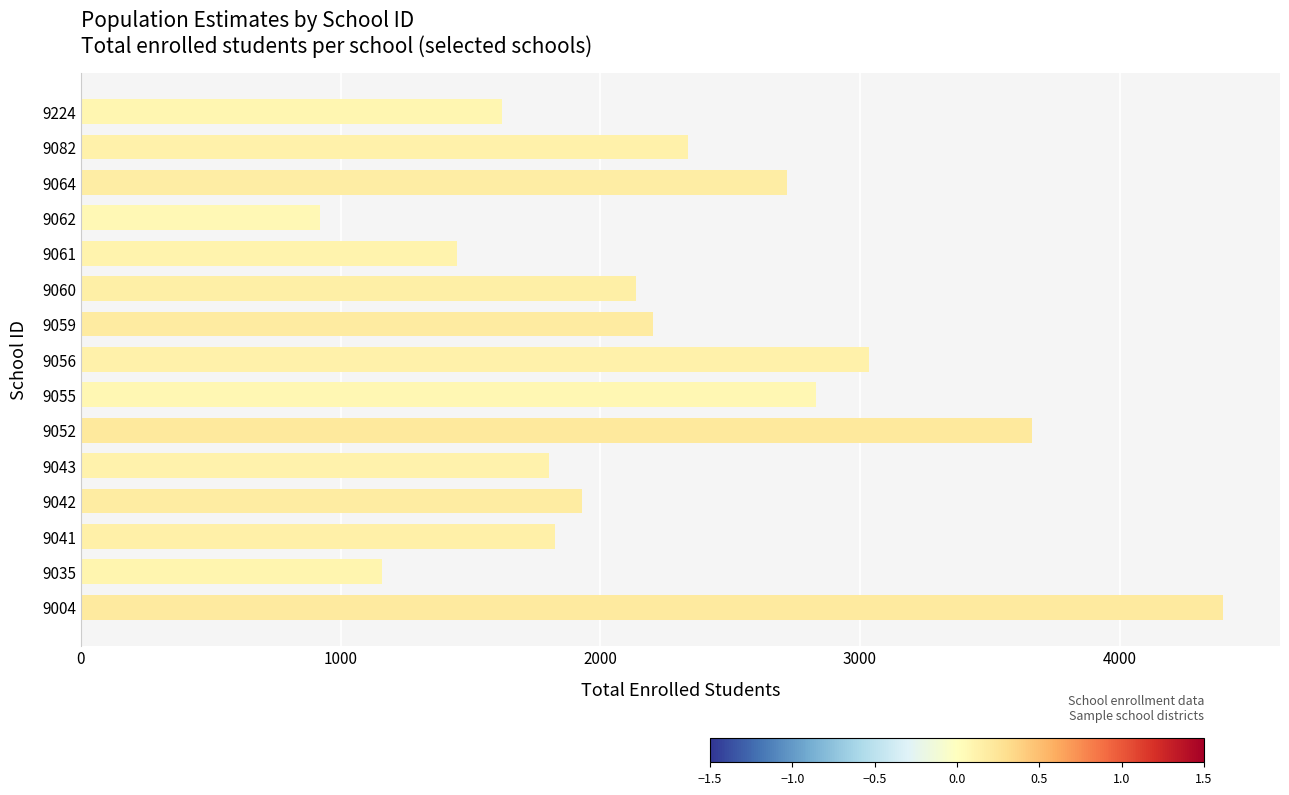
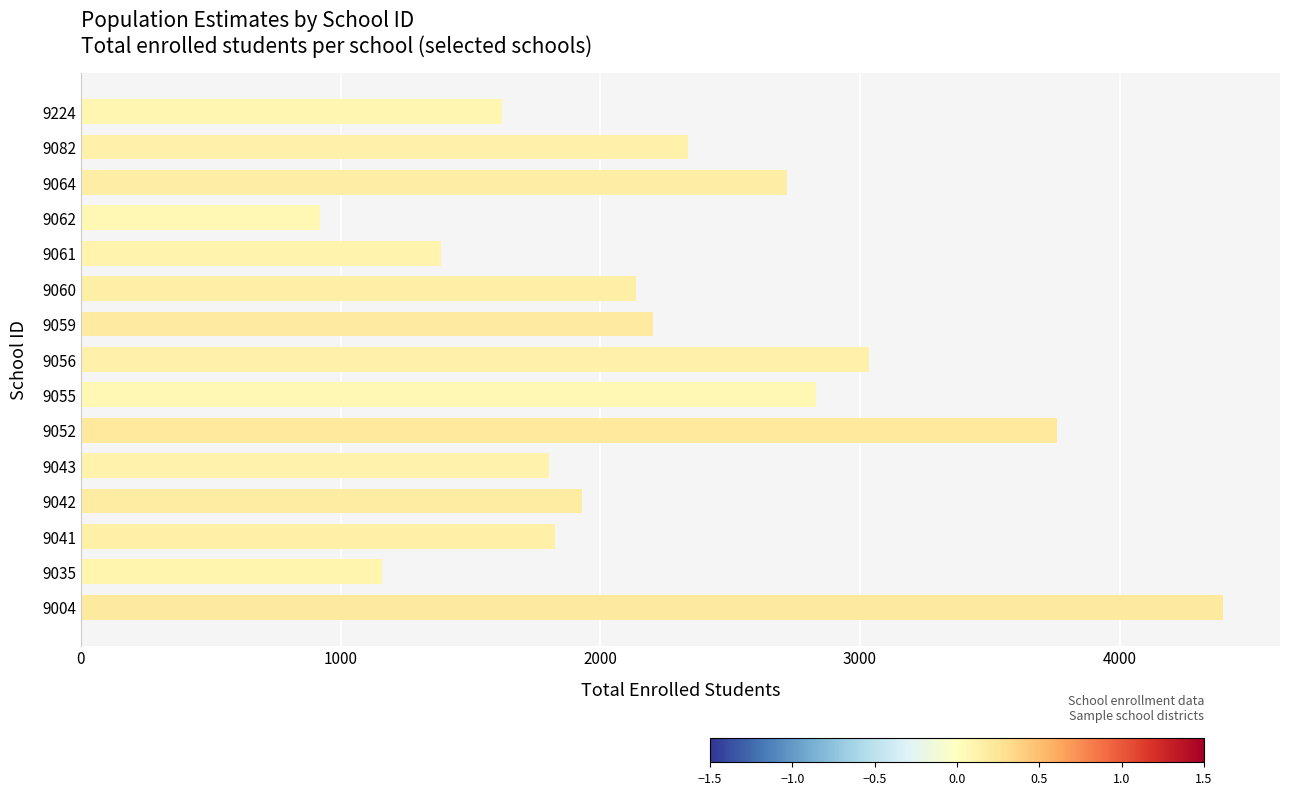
  {
    "9224": 1620,
    "9082": 2340,
    "9064": 2720,
    "9062": 920,
-   "9061": 1450,
+   "9061": 1390,
    "9060": 2140,
    "9059": 2200,
    "9056": 3030,
    "9055": 2830,
-   "9052": 3660,
+   "9052": 3760,
    "9043": 1800,
    "9042": 1930,
    "9041": 1830,
    "9035": 1160,
    "9004": 4400
  }
